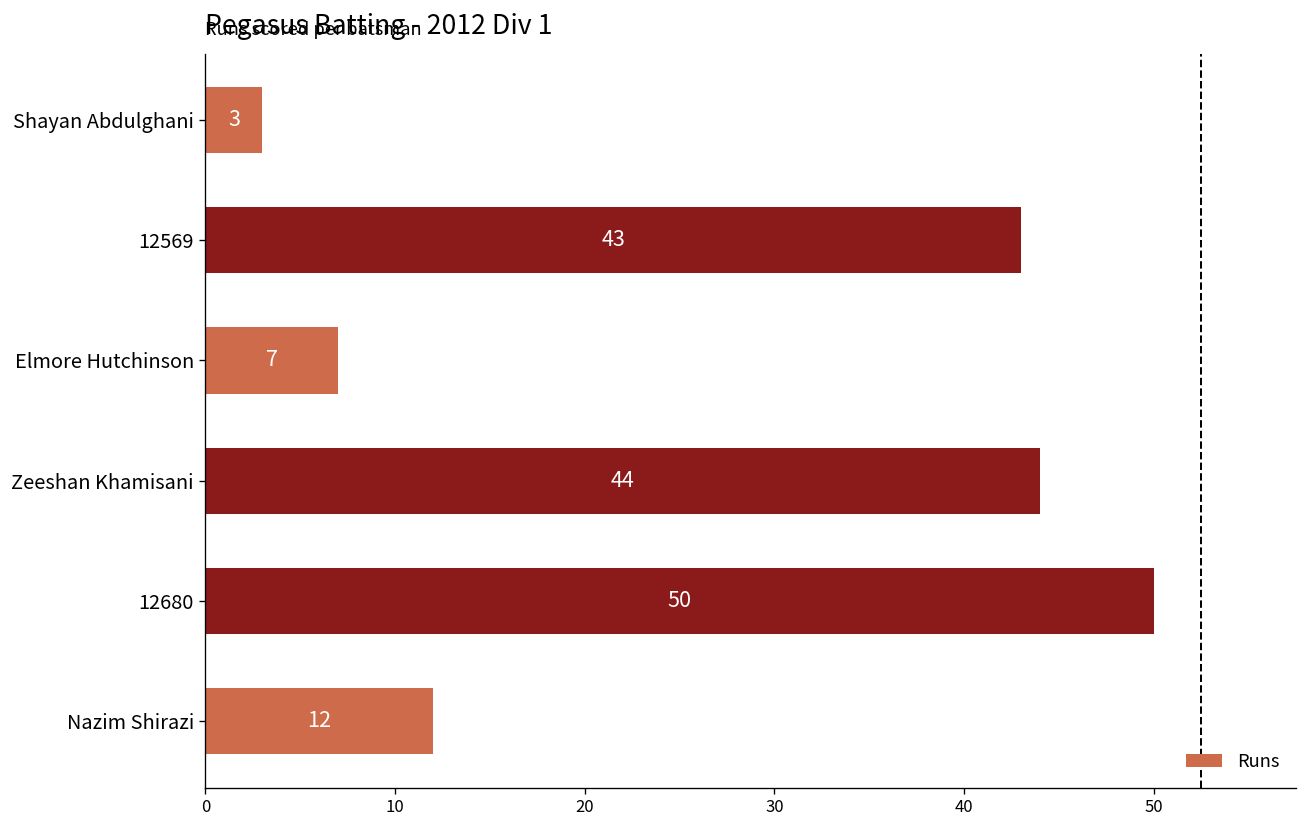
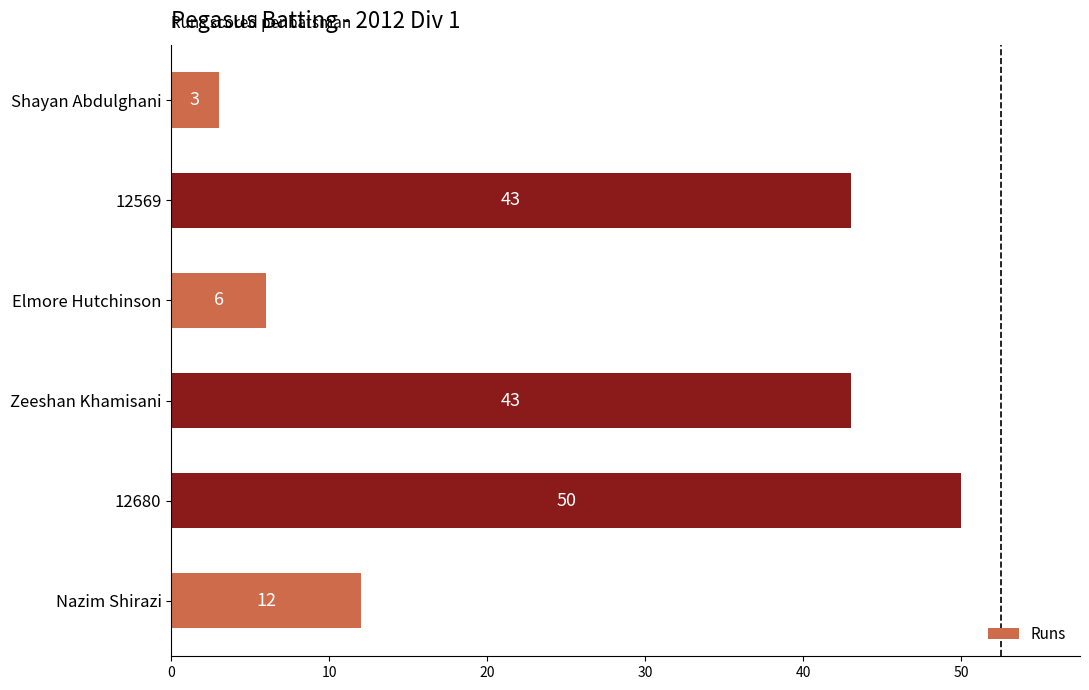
  {
    "Shayan Abdulghani": 3,
    "12569": 43,
-   "Elmore Hutchinson": 7,
-   "Zeeshan Khamisani": 44,
+   "Elmore Hutchinson": 6,
+   "Zeeshan Khamisani": 43,
    "12680": 50,
    "Nazim Shirazi": 12
  }
